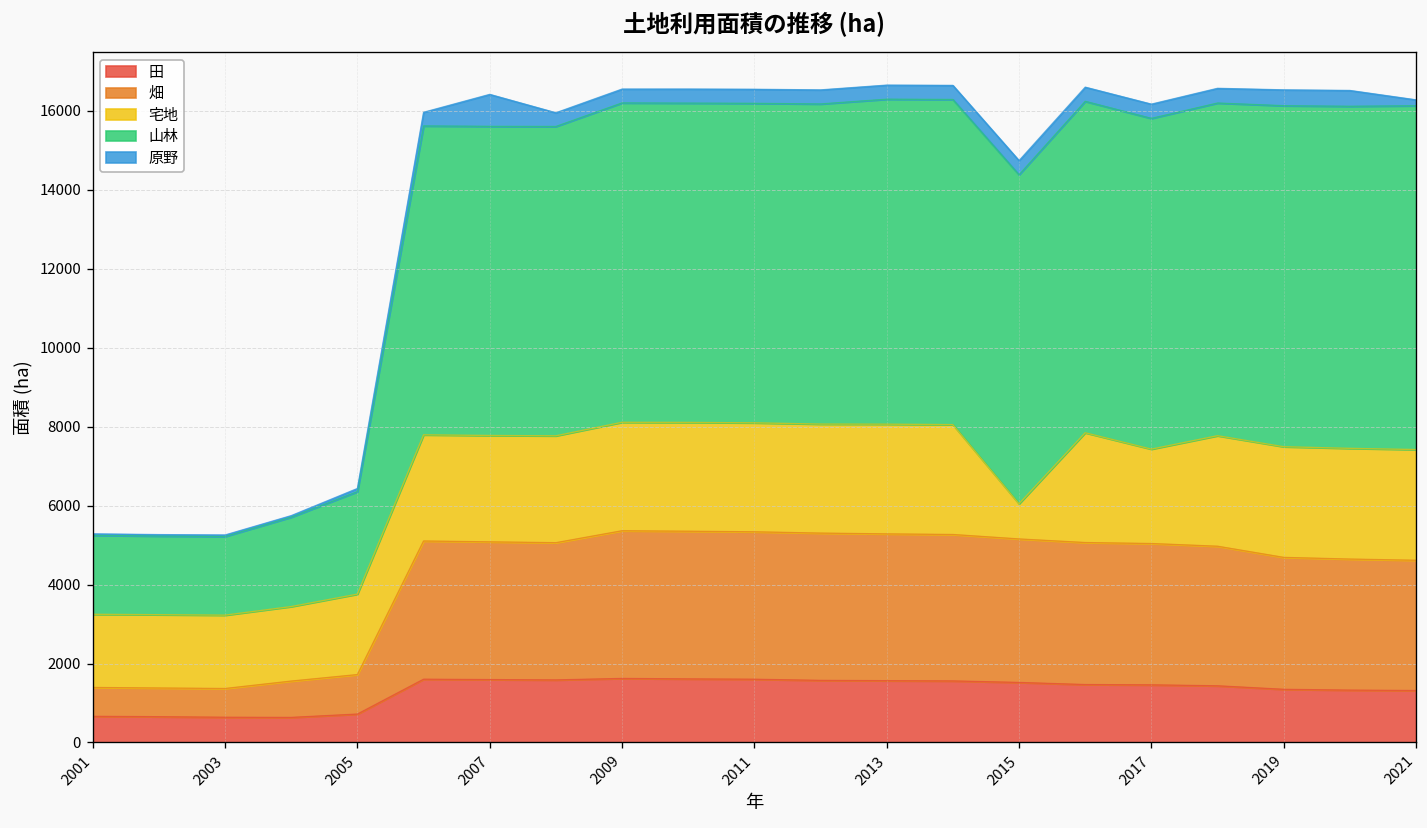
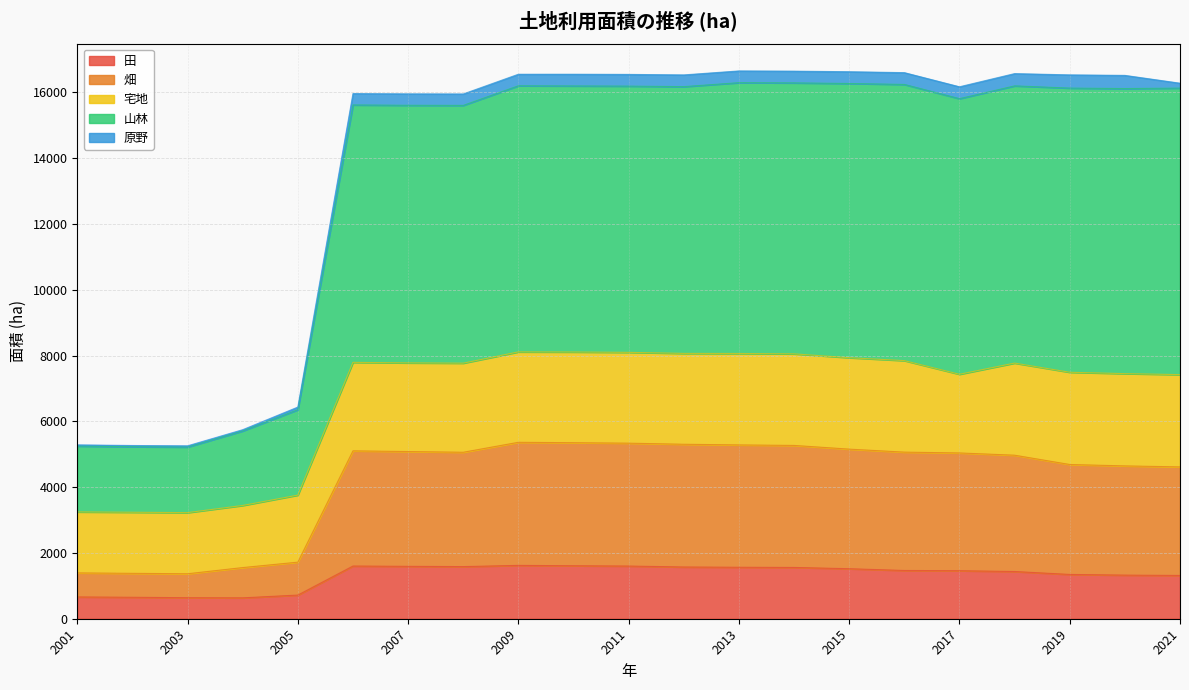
  {
    "宅地": {
      "2001": 1900,
      "2003": 1900,
      "2005": 2000,
      "2007": 2700,
      "2009": 2700,
      "2011": 2800,
      "2013": 2800,
-     "2015": 900,
+     "2015": 2800,
      "2017": 2400,
      "2019": 2800,
      "2021": 2800
    },
    "山林": {
      "2005": 2600,
      "2007": 7800,
      "2009": 8100,
      "2011": 8100,
      "2013": 8200,
      "2015": 8300,
      "2017": 8400,
      "2019": 8600,
      "2021": 8700
    },
    "原野": {
      "2005": 100,
-     "2007": 800,
+     "2007": 300,
      "2009": 400,
      "2011": 400,
      "2013": 400,
      "2015": 400,
      "2017": 400,
      "2019": 400,
      "2021": 100
    }
  }
